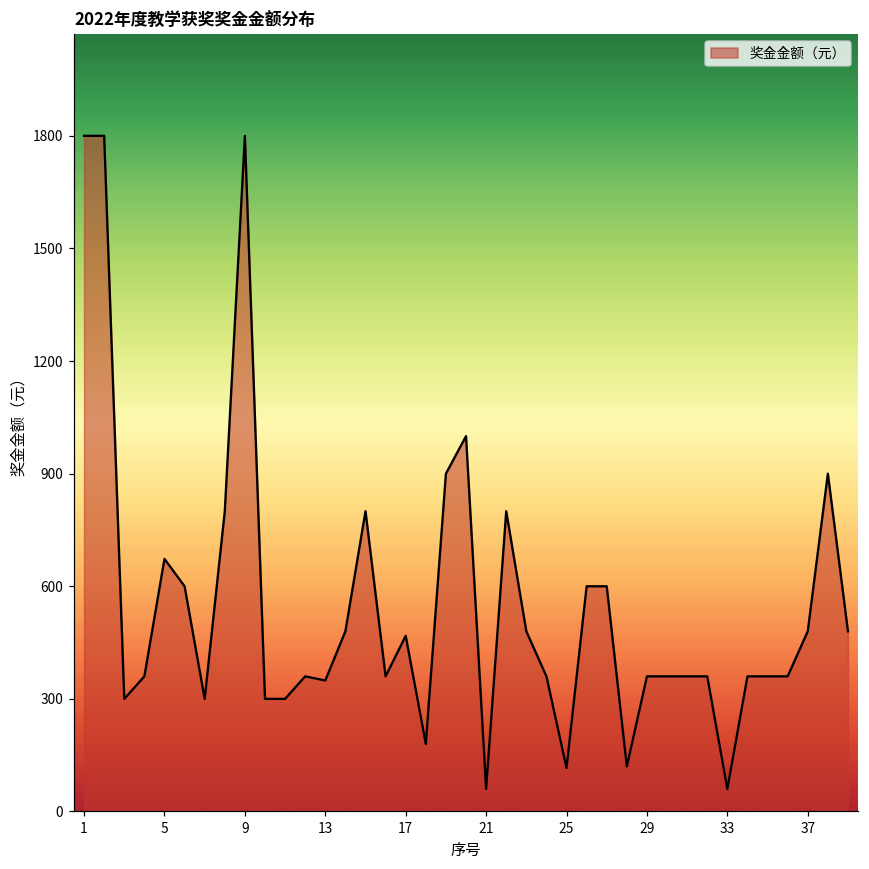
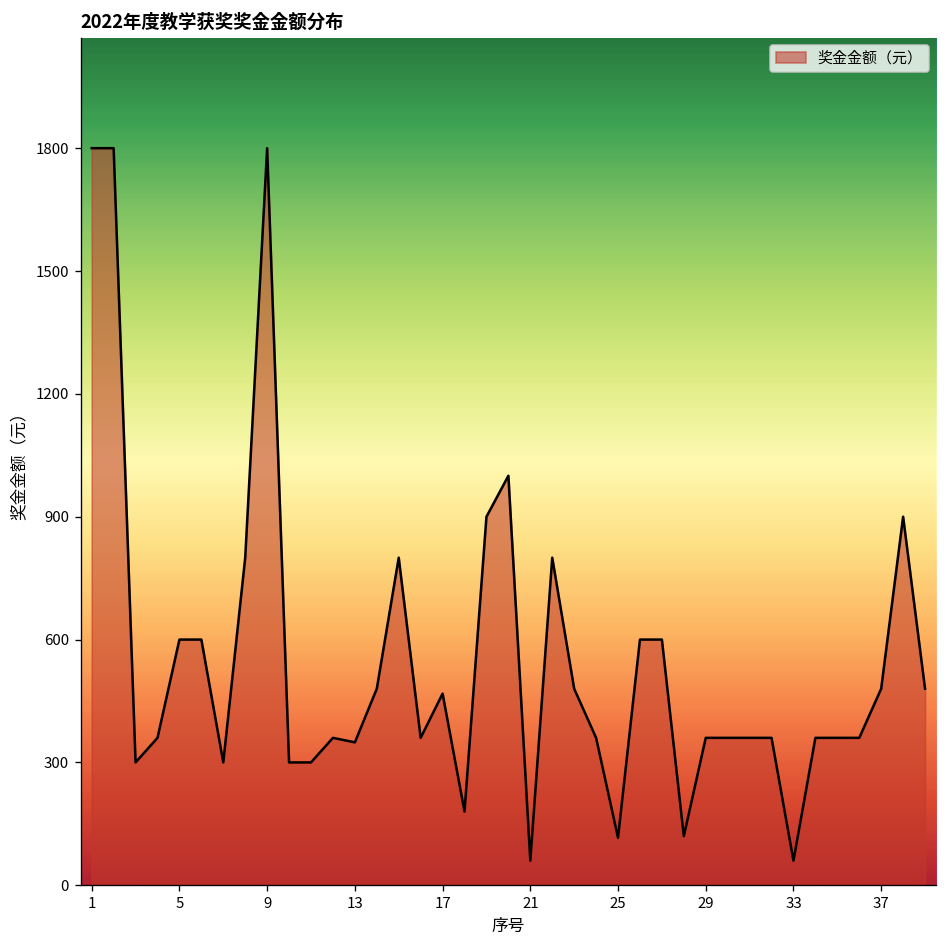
  {
    "1": 1800,
-   "5": 670,
+   "5": 600,
    "9": 1800,
    "13": 350,
    "17": 470,
    "21": 60,
    "25": 120,
    "29": 360,
    "33": 60,
    "37": 480
  }
